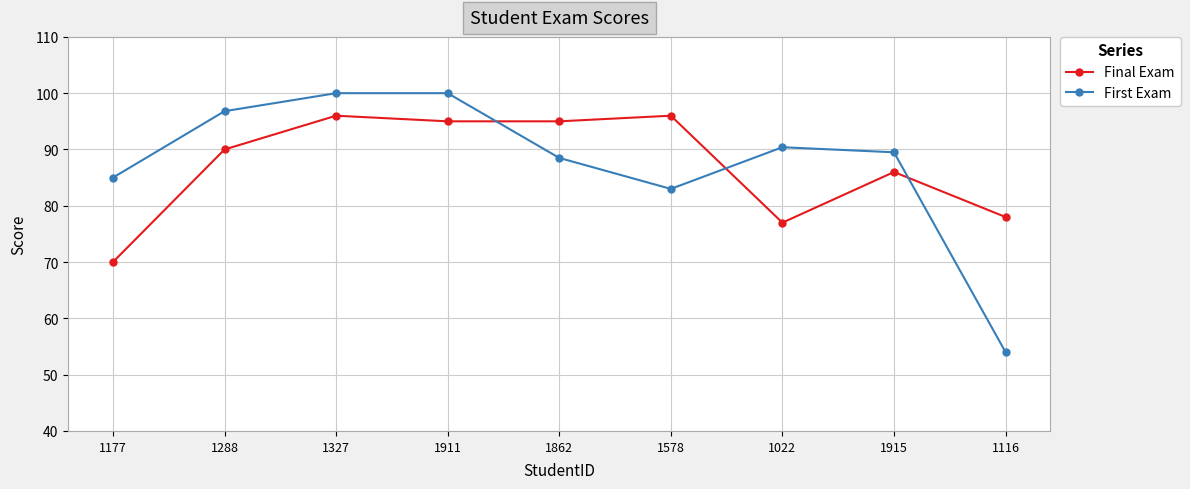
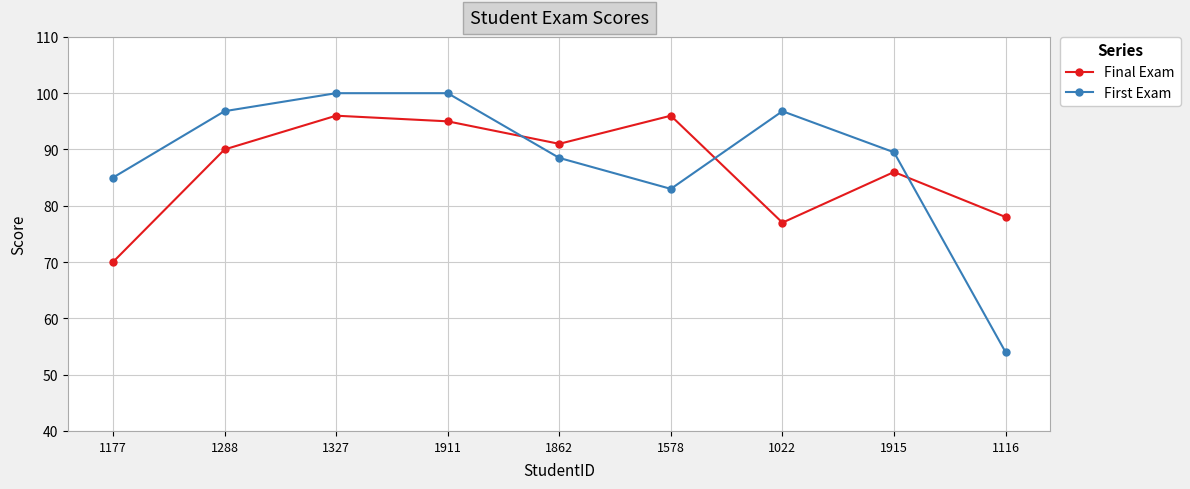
  {
    "Final Exam": {
      "1177": 70,
      "1288": 90,
      "1327": 96,
      "1911": 95,
-     "1862": 95,
+     "1862": 91,
      "1578": 96,
      "1022": 77,
      "1915": 86,
      "1116": 78
    },
    "First Exam": {
      "1177": 85,
      "1288": 97,
      "1327": 100,
      "1911": 100,
      "1862": 89,
      "1578": 83,
-     "1022": 90,
+     "1022": 97,
      "1915": 90,
      "1116": 54
    }
  }
